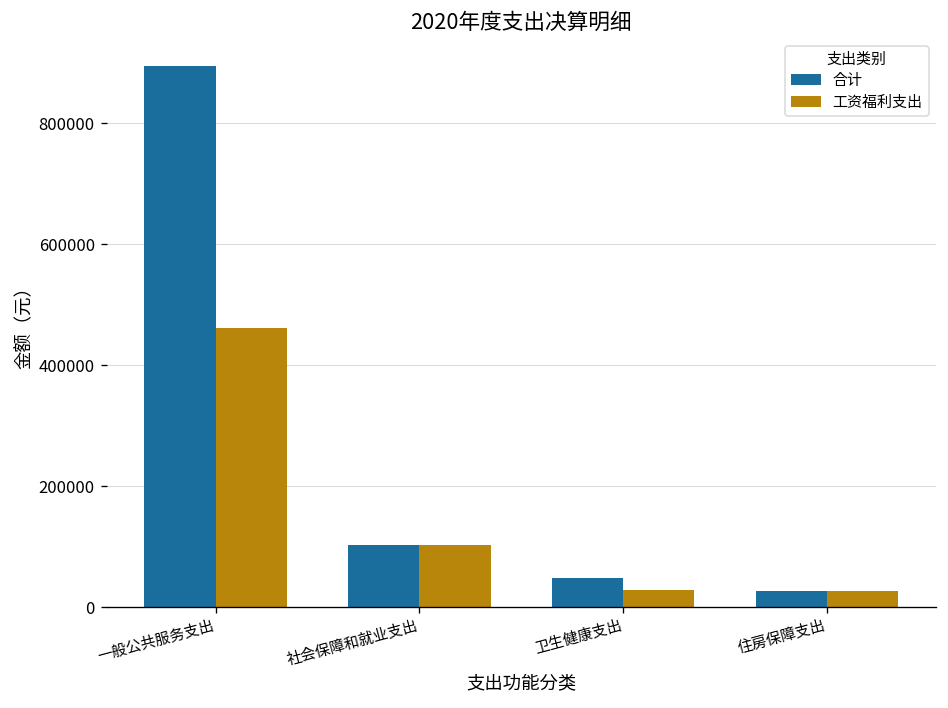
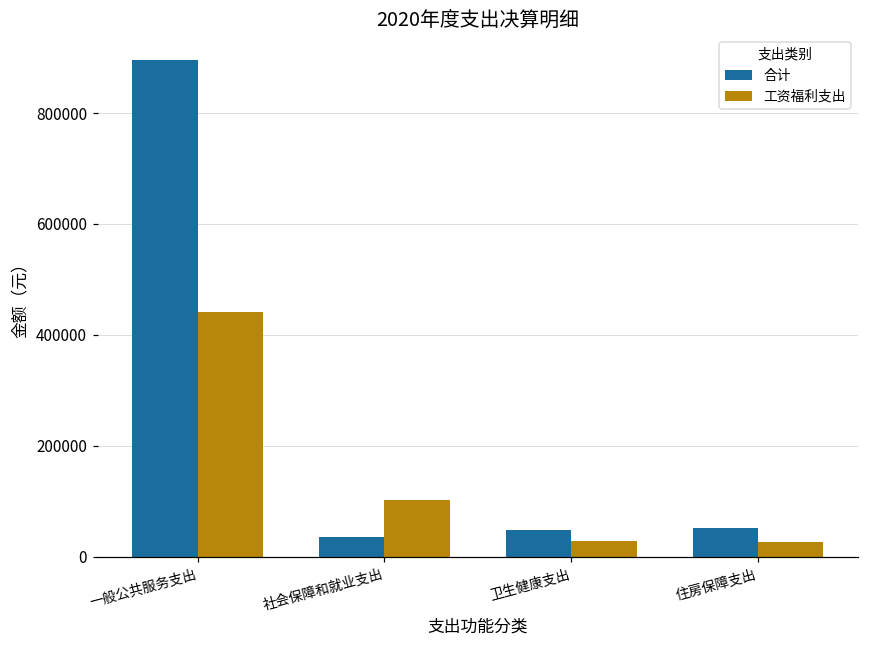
  {
    "合计": {
      "一般公共服务支出": 900000,
-     "社会保障和就业支出": 100000,
+     "社会保障和就业支出": 40000,
      "卫生健康支出": 50000,
-     "住房保障支出": 30000
+     "住房保障支出": 50000
    },
    "工资福利支出": {
-     "一般公共服务支出": 460000,
+     "一般公共服务支出": 440000,
      "社会保障和就业支出": 100000,
      "卫生健康支出": 30000,
      "住房保障支出": 30000
    }
  }
